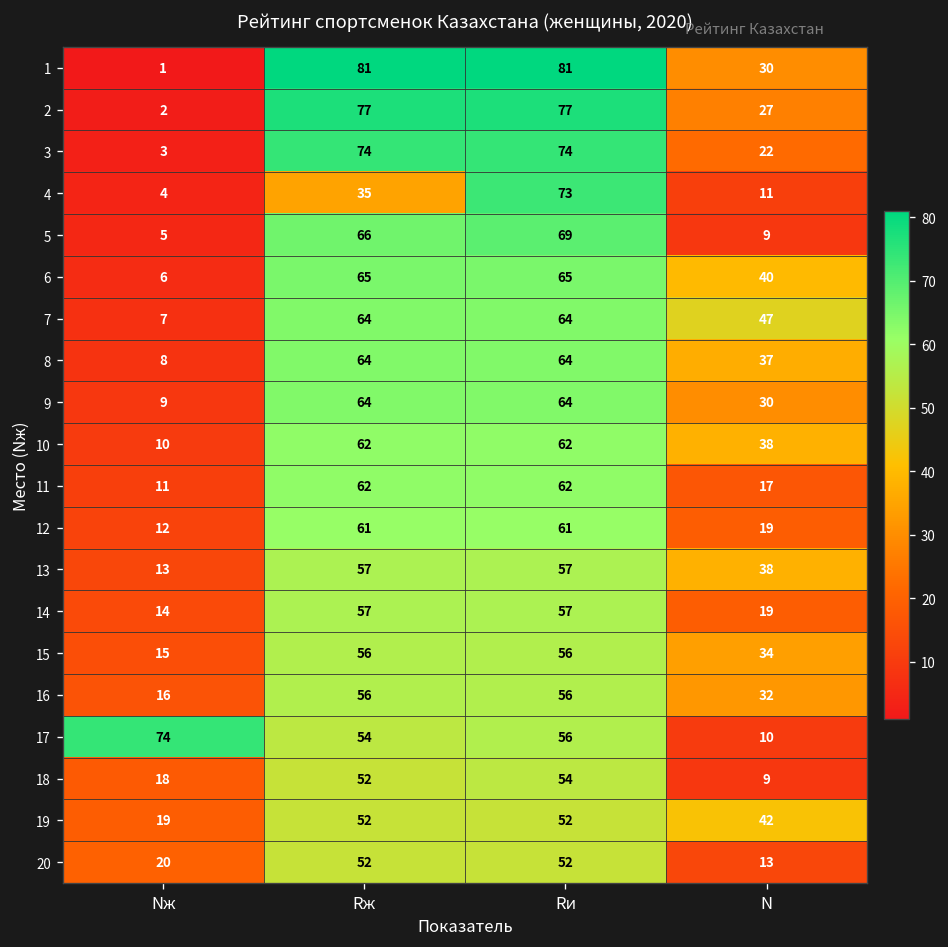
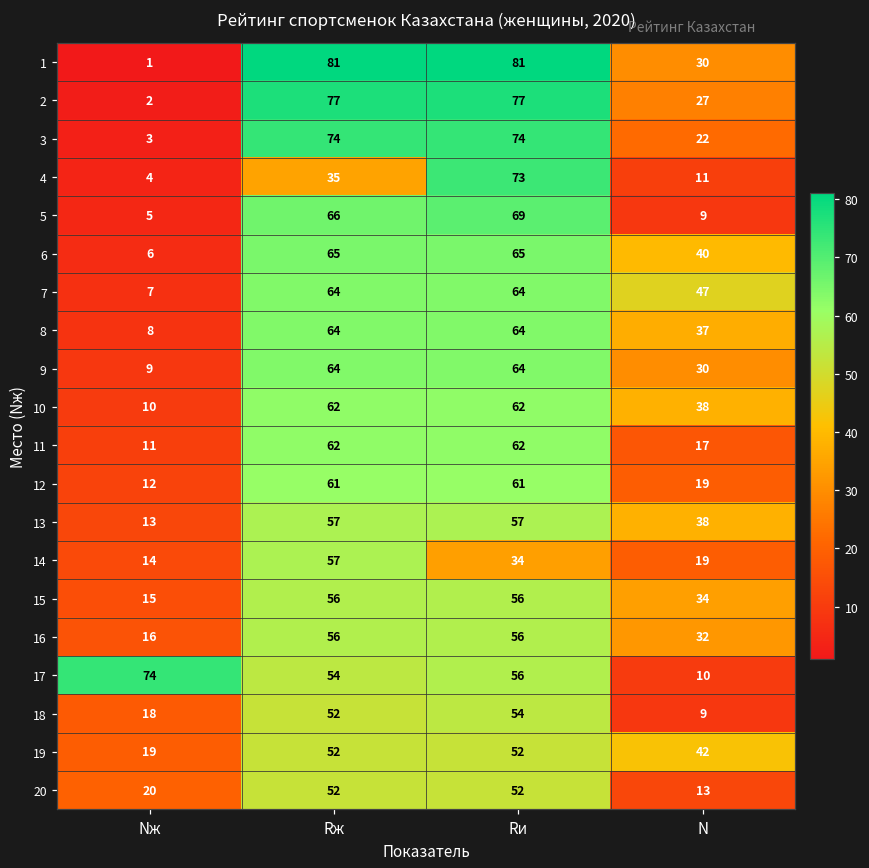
  {
    "1": {
      "Nж": 1,
      "Rж": 81,
      "Rи": 81,
      "N": 30
    },
    "2": {
      "Nж": 2,
      "Rж": 77,
      "Rи": 77,
      "N": 27
    },
    "3": {
      "Nж": 3,
      "Rж": 74,
      "Rи": 74,
      "N": 22
    },
    "4": {
      "Nж": 4,
      "Rж": 35,
      "Rи": 73,
      "N": 11
    },
    "5": {
      "Nж": 5,
      "Rж": 66,
      "Rи": 69,
      "N": 9
    },
    "6": {
      "Nж": 6,
      "Rж": 65,
      "Rи": 65,
      "N": 40
    },
    "7": {
      "Nж": 7,
      "Rж": 64,
      "Rи": 64,
      "N": 47
    },
    "8": {
      "Nж": 8,
      "Rж": 64,
      "Rи": 64,
      "N": 37
    },
    "9": {
      "Nж": 9,
      "Rж": 64,
      "Rи": 64,
      "N": 30
    },
    "10": {
      "Nж": 10,
      "Rж": 62,
      "Rи": 62,
      "N": 38
    },
    "11": {
      "Nж": 11,
      "Rж": 62,
      "Rи": 62,
      "N": 17
    },
    "12": {
      "Nж": 12,
      "Rж": 61,
      "Rи": 61,
      "N": 19
    },
    "13": {
      "Nж": 13,
      "Rж": 57,
      "Rи": 57,
      "N": 38
    },
    "14": {
      "Nж": 14,
      "Rж": 57,
-     "Rи": 57,
+     "Rи": 34,
      "N": 19
    },
    "15": {
      "Nж": 15,
      "Rж": 56,
      "Rи": 56,
      "N": 34
    },
    "16": {
      "Nж": 16,
      "Rж": 56,
      "Rи": 56,
      "N": 32
    },
    "17": {
      "Nж": 74,
      "Rж": 54,
      "Rи": 56,
      "N": 10
    },
    "18": {
      "Nж": 18,
      "Rж": 52,
      "Rи": 54,
      "N": 9
    },
    "19": {
      "Nж": 19,
      "Rж": 52,
      "Rи": 52,
      "N": 42
    },
    "20": {
      "Nж": 20,
      "Rж": 52,
      "Rи": 52,
      "N": 13
    }
  }
